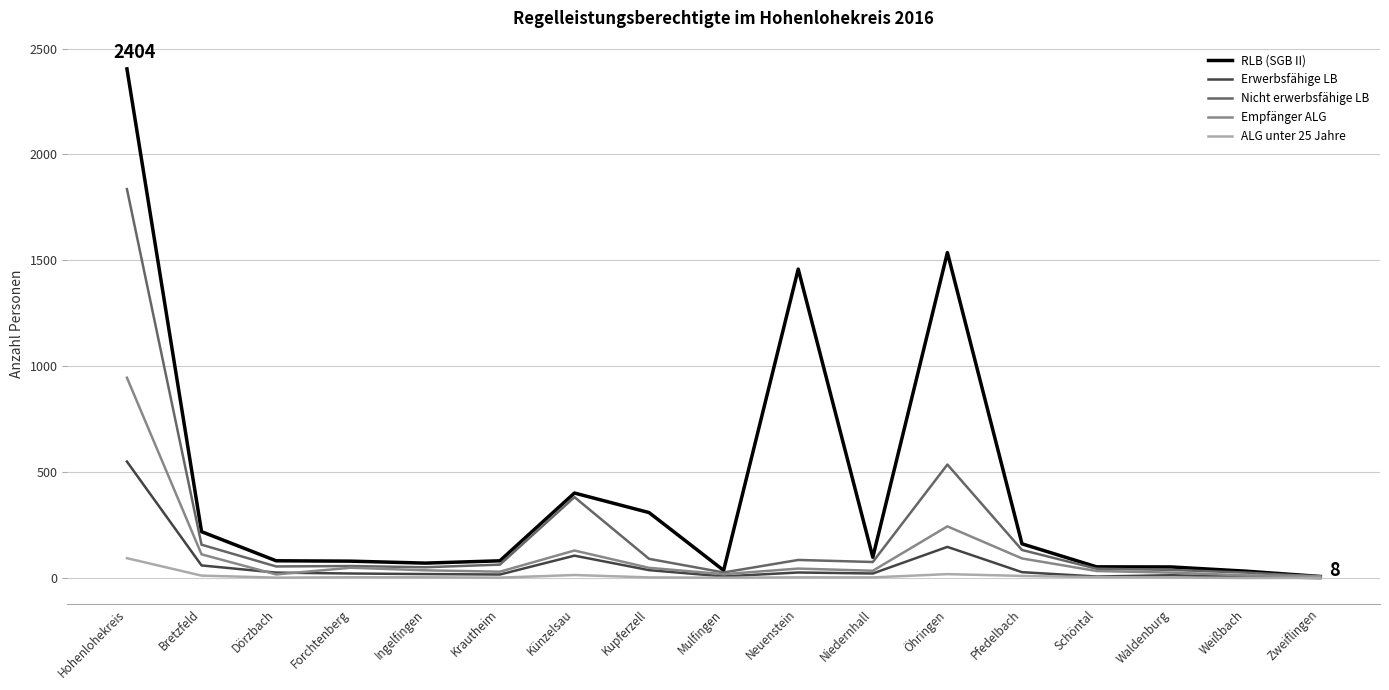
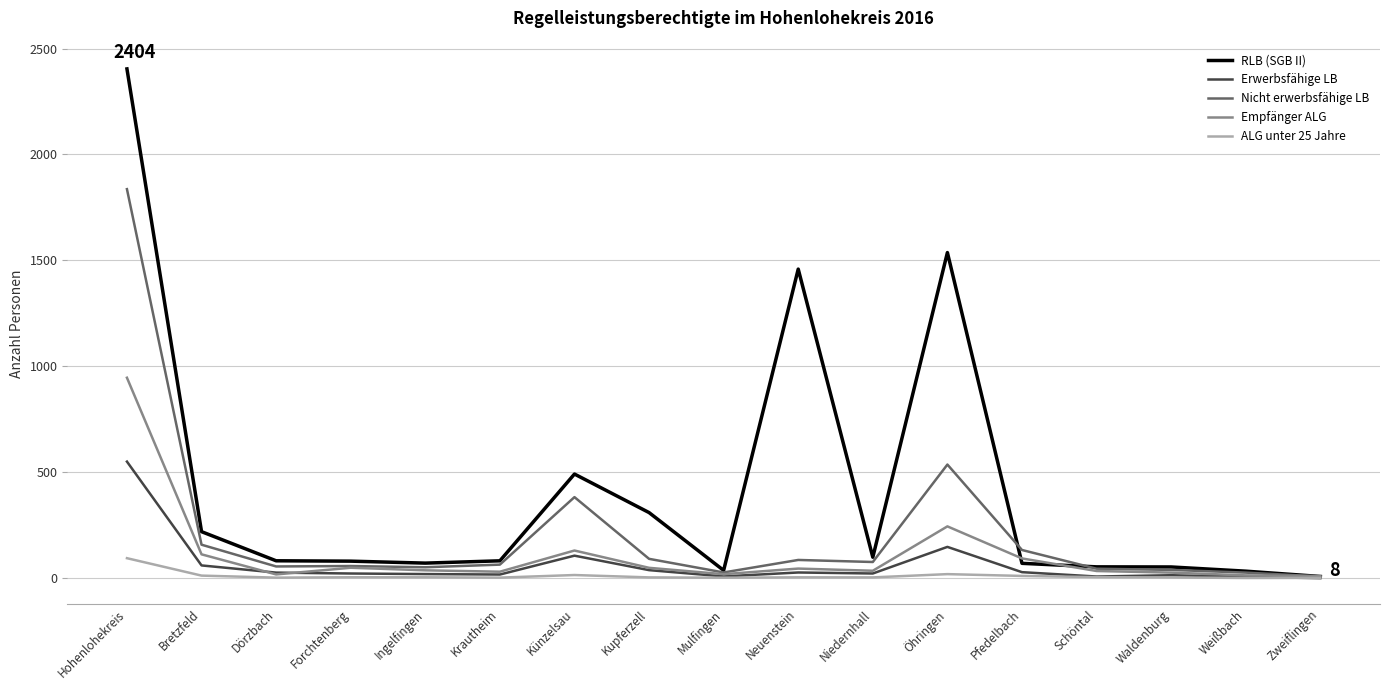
  {
    "RLB (SGB II)": {
      "Bretzfeld": 220,
      "Dörzbach": 80,
      "Forchtenberg": 80,
      "Ingelfingen": 70,
      "Krautheim": 80,
-     "Künzelsau": 400,
+     "Künzelsau": 490,
      "Kupferzell": 310,
      "Neuenstein": 1460,
      "Niedernhall": 100,
      "Öhringen": 1540,
-     "Pfedelbach": 160,
+     "Pfedelbach": 70,
      "Waldenburg": 50
    }
  }
